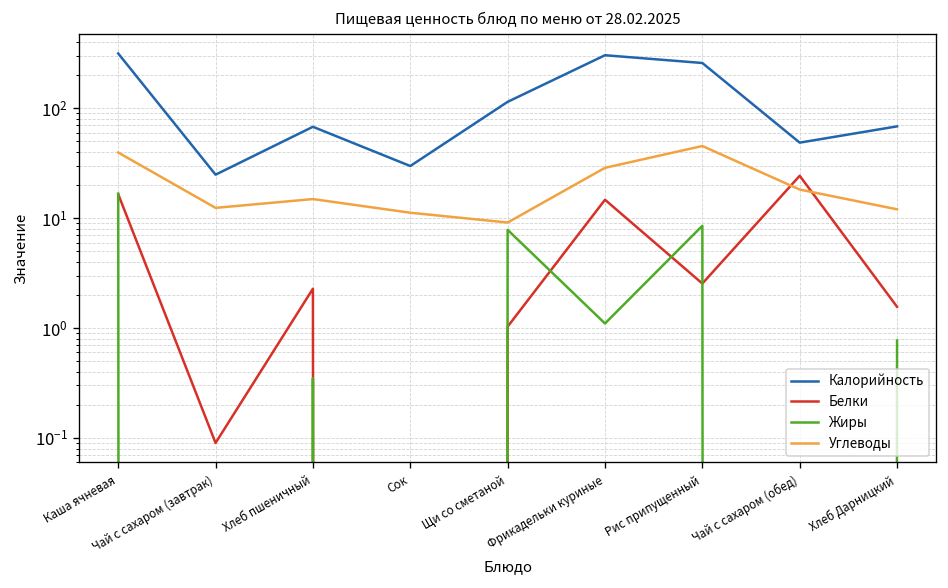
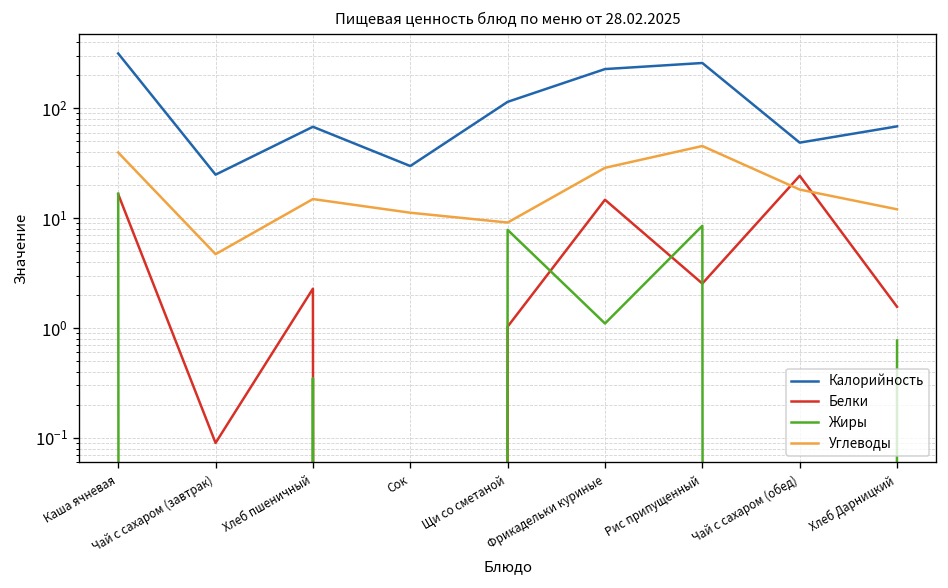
  {
    "Калорийность": {
      "Каша ячневая": 320,
      "Чай с сахаром (завтрак)": 25,
      "Хлеб пшеничный": 70,
      "Сок": 30,
      "Щи со сметаной": 110,
-     "Фрикадельки куриные": 300,
+     "Фрикадельки куриные": 230,
      "Рис припущенный": 260,
      "Чай с сахаром (обед)": 50,
      "Хлеб Дарницкий": 70
    },
    "Белки": {
      "Чай с сахаром (завтрак)": 0.09,
      "Хлеб пшеничный": 2.3,
      "Щи со сметаной": 1,
      "Фрикадельки куриные": 15,
      "Рис припущенный": 2.5,
      "Чай с сахаром (обед)": 24,
      "Хлеб Дарницкий": 1.6
    },
    "Жиры": {
      "Хлеб пшеничный": 0.35,
      "Щи со сметаной": 8,
      "Фрикадельки куриные": 1.1,
      "Рис припущенный": 9,
      "Хлеб Дарницкий": 0.8
    },
    "Углеводы": {
      "Каша ячневая": 40,
-     "Чай с сахаром (завтрак)": 12,
+     "Чай с сахаром (завтрак)": 5,
      "Хлеб пшеничный": 15,
      "Сок": 11,
      "Щи со сметаной": 9,
      "Фрикадельки куриные": 29,
      "Рис припущенный": 50,
      "Чай с сахаром (обед)": 18,
      "Хлеб Дарницкий": 12
    }
  }
